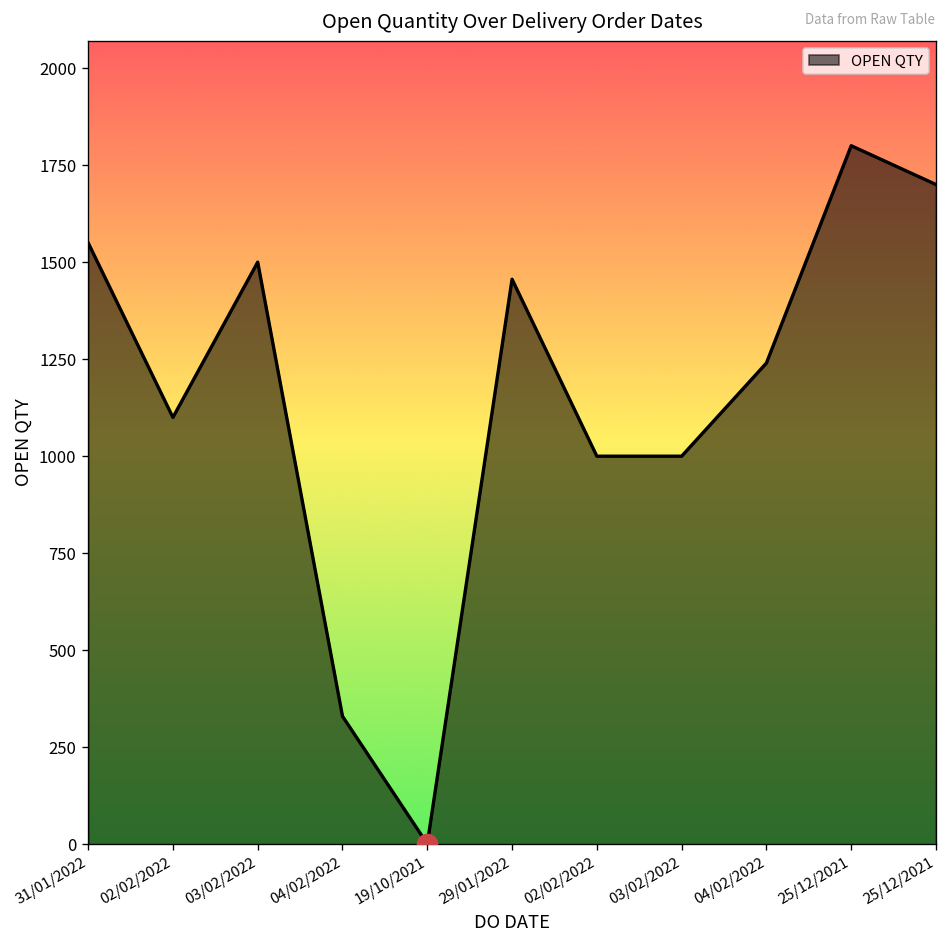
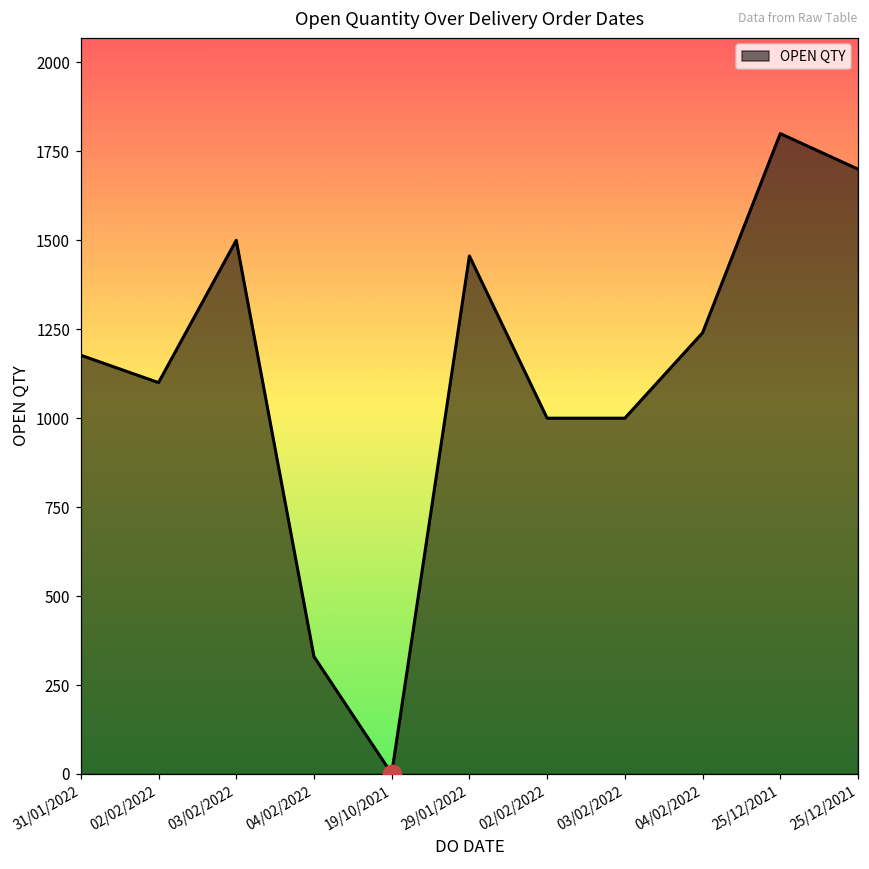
  {
    "OPEN QTY": {
-     "31/01/2022": 1550,
+     "31/01/2022": 1180,
      "29/01/2022": 1460
    }
  }
